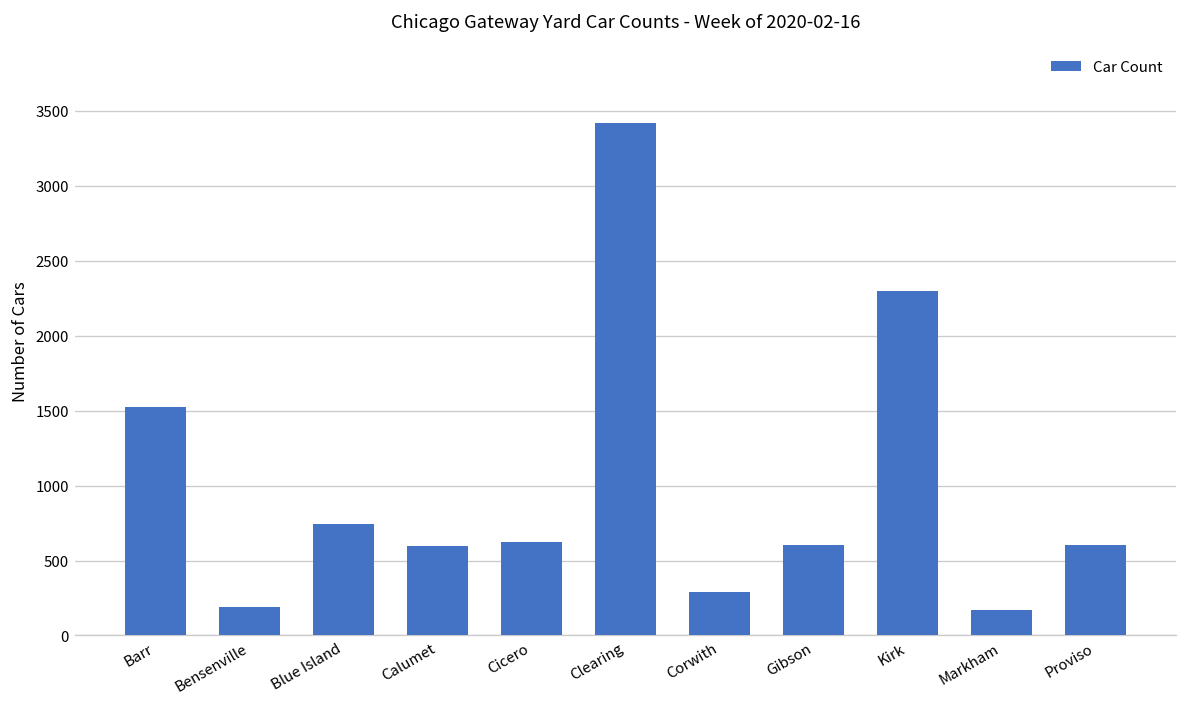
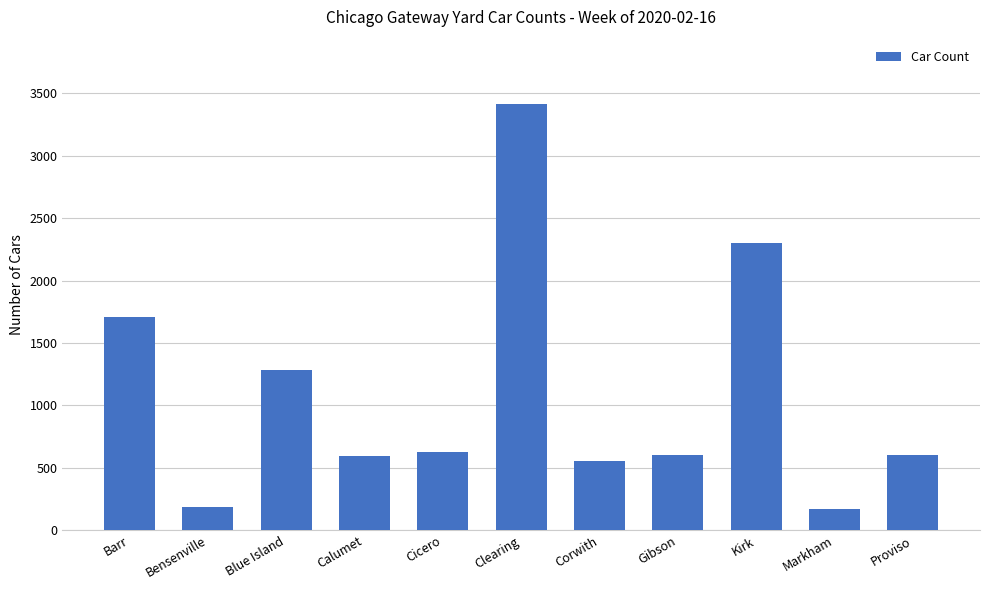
  {
-   "Barr": 1530,
+   "Barr": 1710,
    "Bensenville": 190,
-   "Blue Island": 750,
+   "Blue Island": 1280,
    "Calumet": 600,
    "Cicero": 630,
    "Clearing": 3420,
-   "Corwith": 290,
+   "Corwith": 550,
    "Gibson": 610,
    "Kirk": 2300,
    "Markham": 170,
    "Proviso": 600
  }
